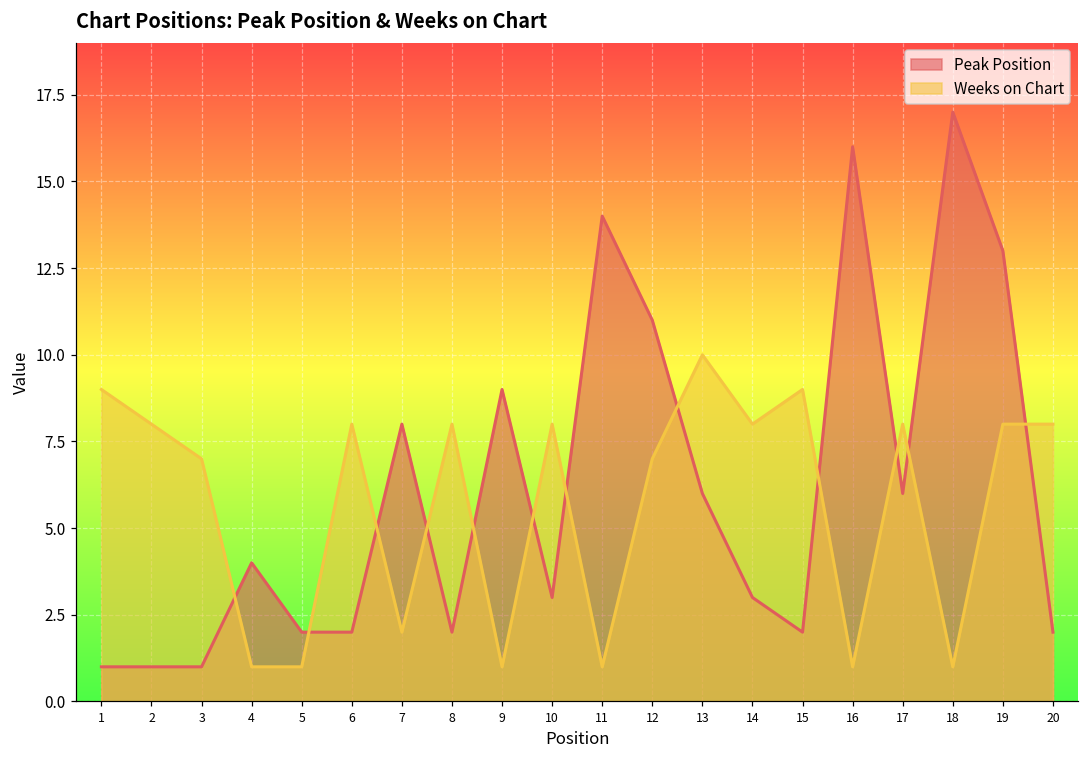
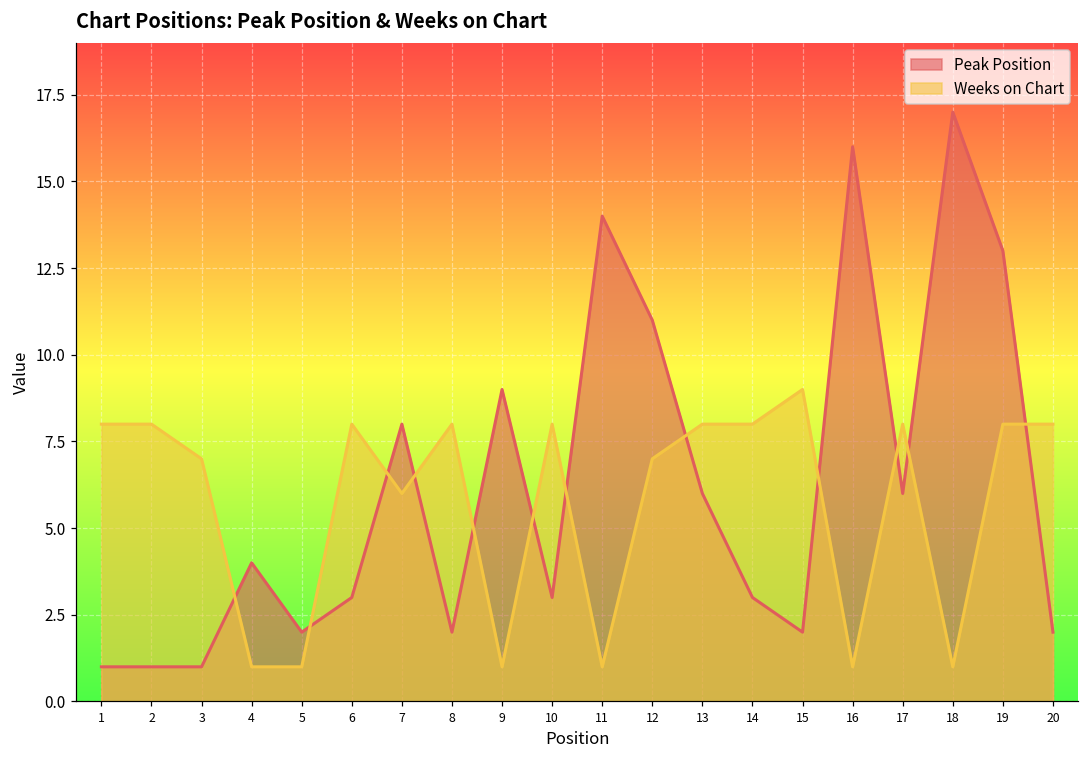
  {
    "Peak Position": {
      "1": 1,
      "2": 1,
      "3": 1,
      "4": 4,
      "5": 2,
-     "6": 2,
+     "6": 3,
      "7": 8,
      "8": 2,
      "9": 9,
      "10": 3,
      "11": 14,
      "12": 11,
      "13": 6,
      "14": 3,
      "15": 2,
      "16": 16,
      "17": 6,
      "18": 17,
      "19": 13,
      "20": 2
    },
    "Weeks on Chart": {
-     "1": 9,
+     "1": 8,
      "2": 8,
      "3": 7,
      "4": 1,
      "5": 1,
      "6": 8,
-     "7": 2,
+     "7": 6,
      "8": 8,
      "9": 1,
      "10": 8,
      "11": 1,
      "12": 7,
-     "13": 10,
+     "13": 8,
      "14": 8,
      "15": 9,
      "16": 1,
      "17": 8,
      "18": 1,
      "19": 8,
      "20": 8
    }
  }
